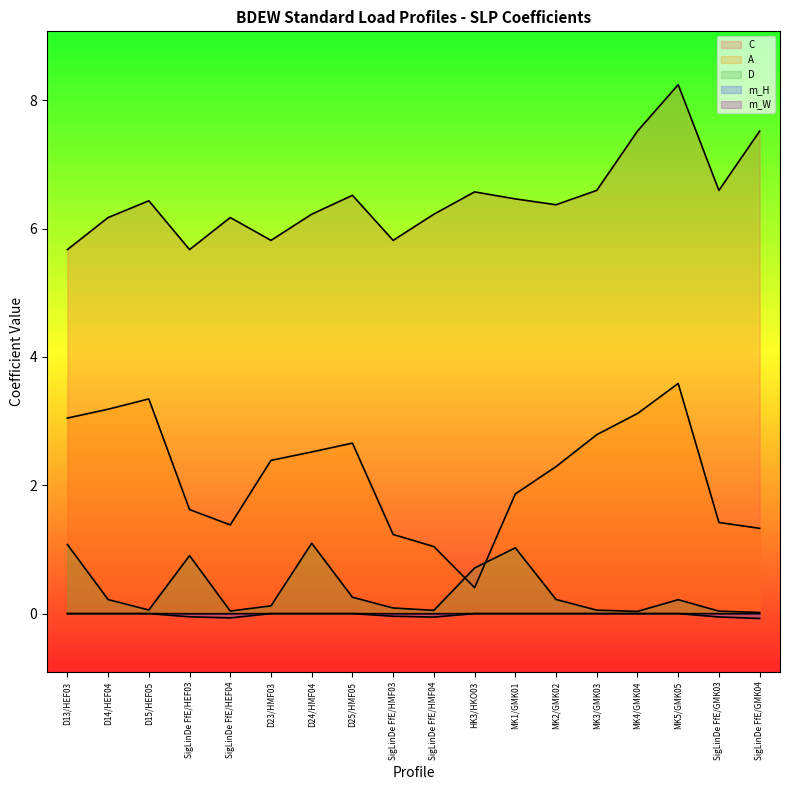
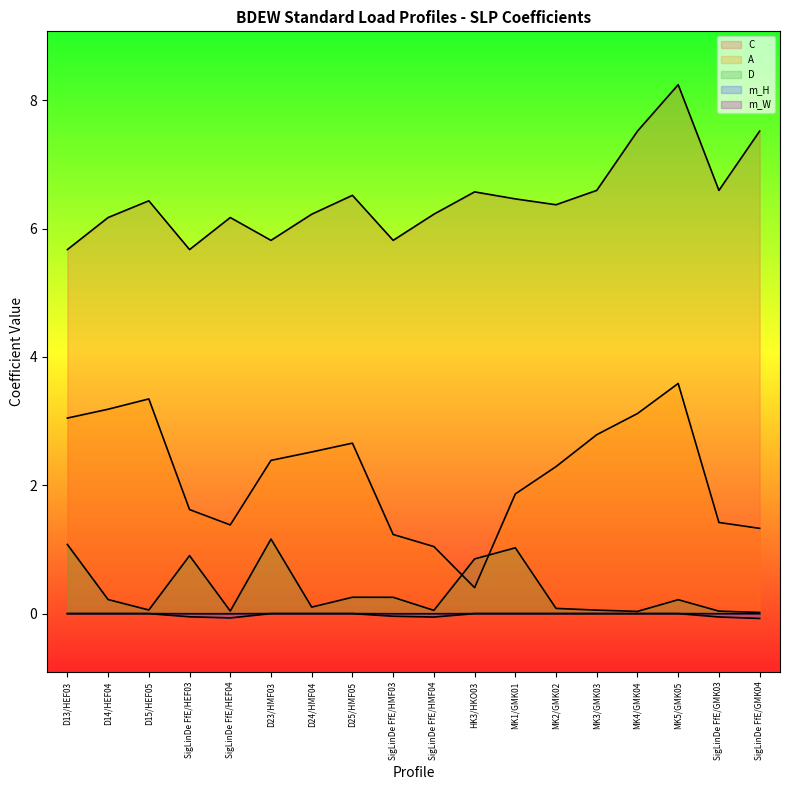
  {
    "D": {
      "D13/HEF03": 1.1,
      "D14/HEF04": 0.2,
      "D15/HEF05": 0.1,
      "SigLinDe FfE/HEF03": 0.9,
-     "D23/HMF03": 0.1,
-     "D24/HMF04": 1.1,
+     "D23/HMF03": 1.2,
+     "D24/HMF04": 0.1,
      "D25/HMF05": 0.3,
-     "SigLinDe FfE/HMF03": 0.1,
+     "SigLinDe FfE/HMF03": 0.3,
      "SigLinDe FfE/HMF04": 0.1,
-     "HK3/HKO03": 0.7,
+     "HK3/HKO03": 0.9,
      "MK1/GMK01": 1.0,
-     "MK2/GMK02": 0.2,
+     "MK2/GMK02": 0.1,
      "MK3/GMK03": 0.1,
      "MK5/GMK05": 0.2
    }
  }
